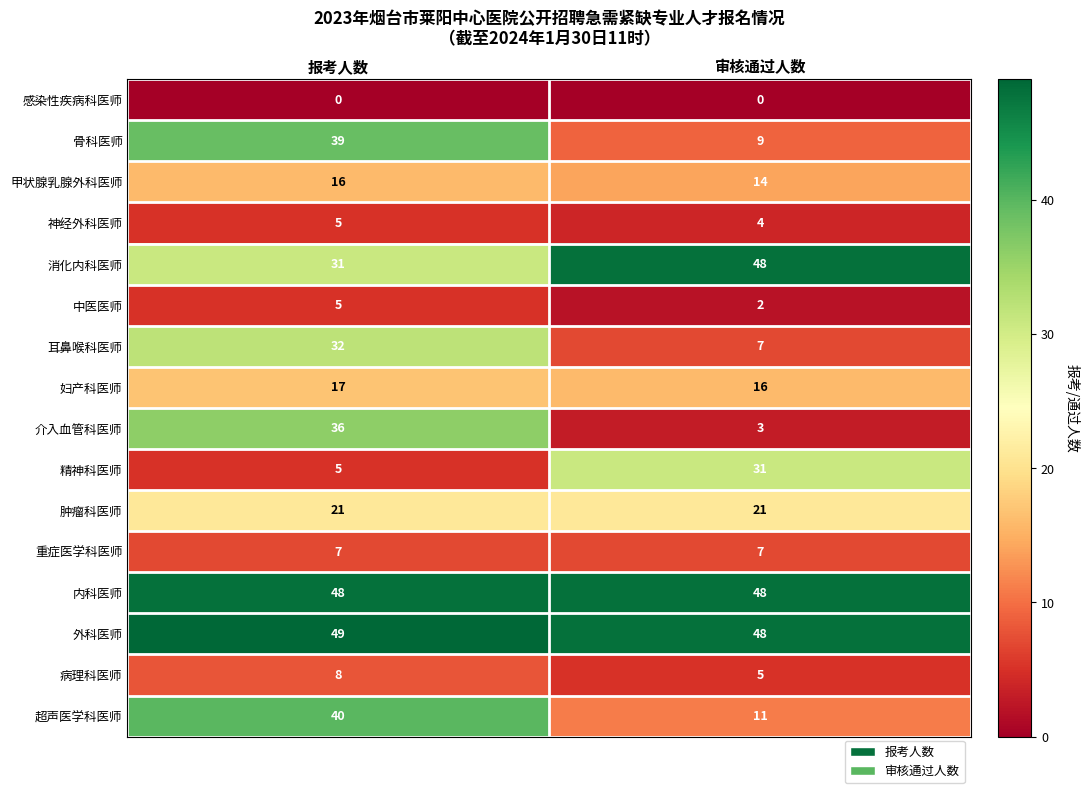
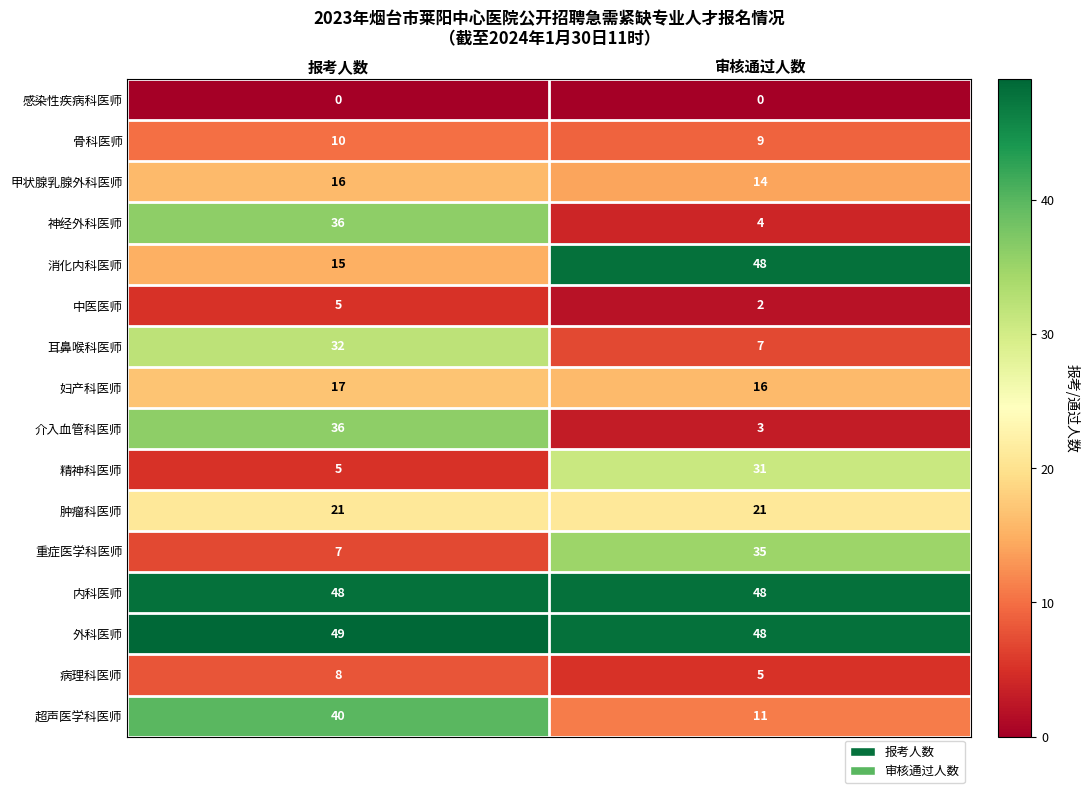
  {
    "感染性疾病科医师": {
      "报考人数": 0,
      "审核通过人数": 0
    },
    "骨科医师": {
-     "报考人数": 39,
+     "报考人数": 10,
      "审核通过人数": 9
    },
    "甲状腺乳腺外科医师": {
      "报考人数": 16,
      "审核通过人数": 14
    },
    "神经外科医师": {
-     "报考人数": 5,
+     "报考人数": 36,
      "审核通过人数": 4
    },
    "消化内科医师": {
-     "报考人数": 31,
+     "报考人数": 15,
      "审核通过人数": 48
    },
    "中医医师": {
      "报考人数": 5,
      "审核通过人数": 2
    },
    "耳鼻喉科医师": {
      "报考人数": 32,
      "审核通过人数": 7
    },
    "妇产科医师": {
      "报考人数": 17,
      "审核通过人数": 16
    },
    "介入血管科医师": {
      "报考人数": 36,
      "审核通过人数": 3
    },
    "精神科医师": {
      "报考人数": 5,
      "审核通过人数": 31
    },
    "肿瘤科医师": {
      "报考人数": 21,
      "审核通过人数": 21
    },
    "重症医学科医师": {
      "报考人数": 7,
-     "审核通过人数": 7
+     "审核通过人数": 35
    },
    "内科医师": {
      "报考人数": 48,
      "审核通过人数": 48
    },
    "外科医师": {
      "报考人数": 49,
      "审核通过人数": 48
    },
    "病理科医师": {
      "报考人数": 8,
      "审核通过人数": 5
    },
    "超声医学科医师": {
      "报考人数": 40,
      "审核通过人数": 11
    }
  }
